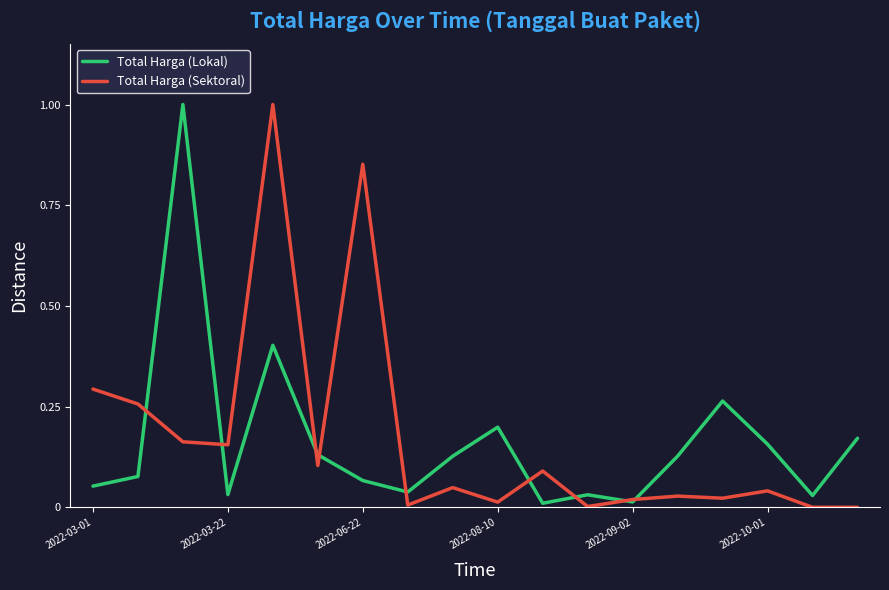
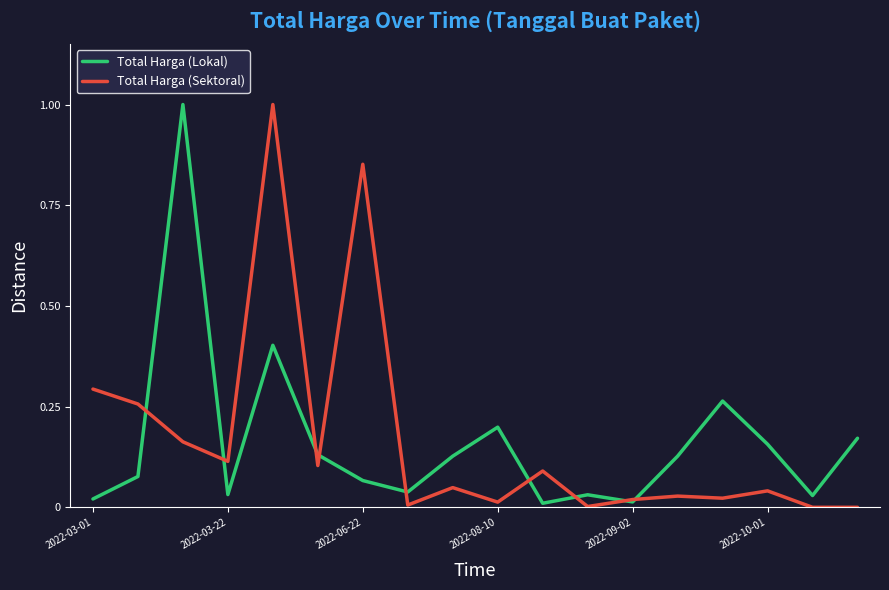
  {
    "Total Harga (Lokal)": {
-     "2022-03-01": 0.05,
+     "2022-03-01": 0.02,
      "2022-03-22": 0.03,
      "2022-06-22": 0.07,
      "2022-08-10": 0.20,
      "2022-10-01": 0.16
    },
    "Total Harga (Sektoral)": {
      "2022-03-01": 0.29,
-     "2022-03-22": 0.16,
+     "2022-03-22": 0.11,
      "2022-06-22": 0.85,
      "2022-08-10": 0.01,
      "2022-10-01": 0.04
    }
  }
